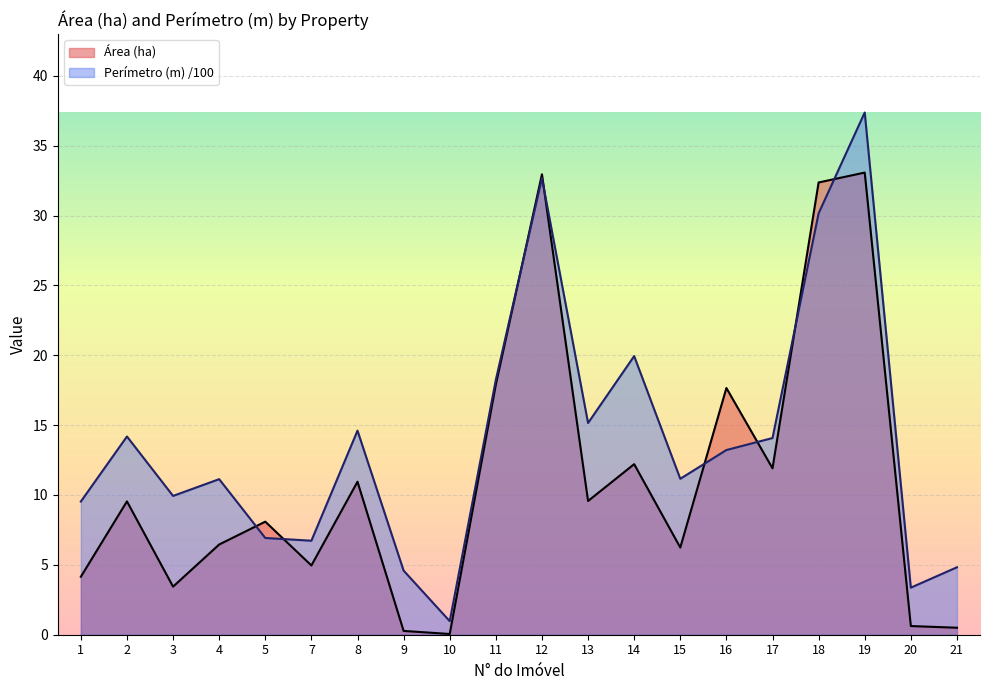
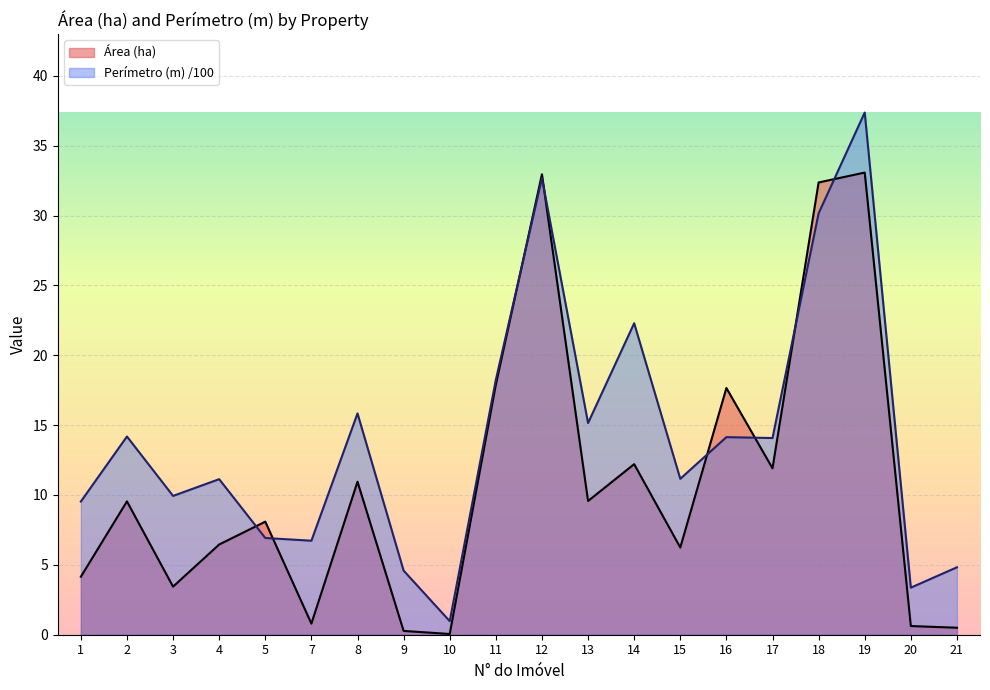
  {
    "Área (ha)": {
      "1": 4.1,
      "2": 9.5,
      "3": 3.4,
      "4": 6.5,
      "5": 8.1,
-     "7": 5.0,
+     "7": 0.8,
      "8": 10.9,
      "9": 0.3,
      "10": 0.1,
      "11": 17.9,
      "12": 32.9,
      "13": 9.6,
      "14": 12.2,
      "15": 6.2,
      "16": 17.7,
      "17": 11.9,
      "18": 32.4,
      "19": 33.1,
      "20": 0.6,
      "21": 0.5
    },
    "Perímetro (m) /100": {
      "1": 9.5,
      "2": 14.2,
      "3": 9.9,
      "4": 11.1,
      "5": 6.9,
      "7": 6.7,
-     "8": 14.6,
+     "8": 15.8,
      "9": 4.6,
      "10": 1.0,
      "11": 18.2,
      "12": 32.7,
      "13": 15.2,
-     "14": 19.9,
+     "14": 22.3,
      "15": 11.2,
-     "16": 13.2,
+     "16": 14.1,
      "17": 14.1,
      "18": 30.2,
      "19": 37.4,
      "20": 3.4,
      "21": 4.8
    }
  }
